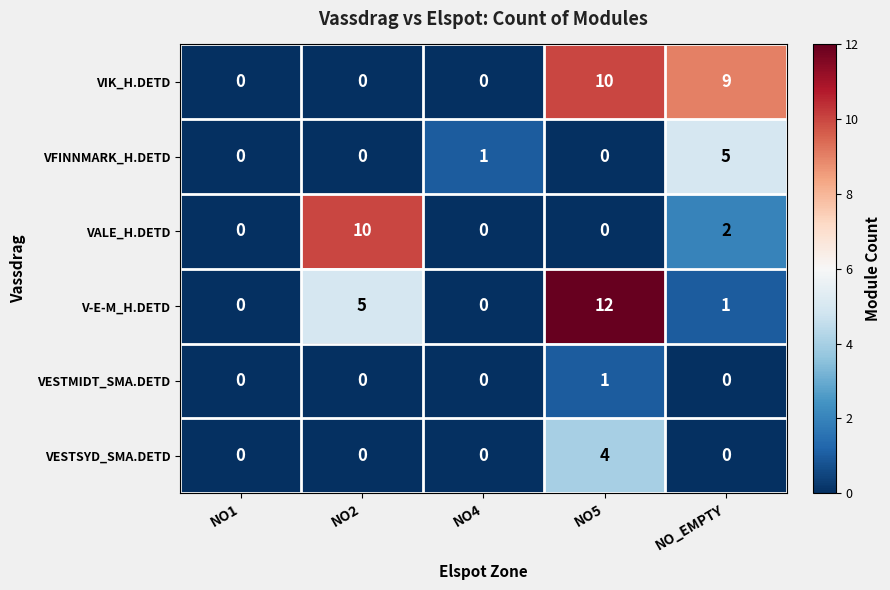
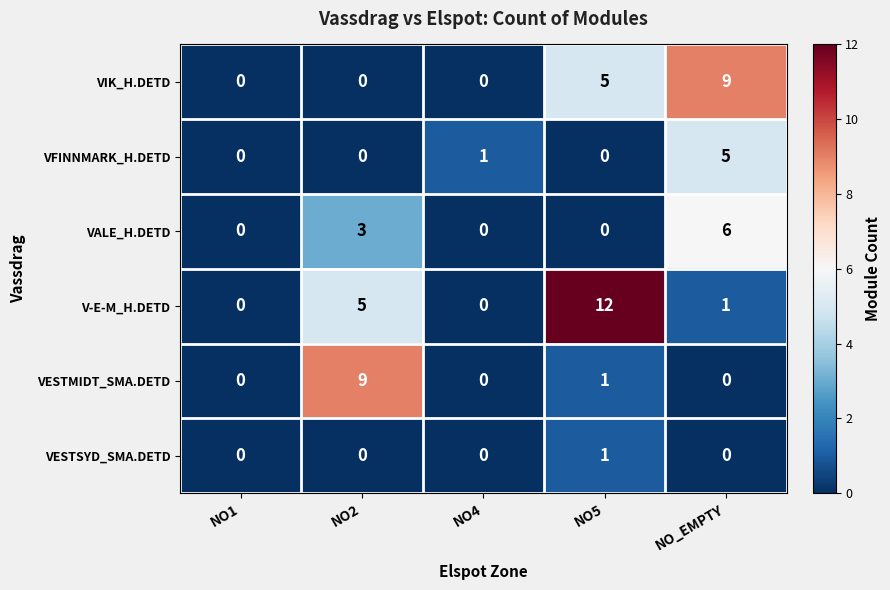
  {
    "VIK_H.DETD": {
-     "NO5": 10
+     "NO5": 5
    },
    "VALE_H.DETD": {
-     "NO2": 10,
-     "NO_EMPTY": 2
+     "NO2": 3,
+     "NO_EMPTY": 6
    },
    "VESTMIDT_SMA.DETD": {
-     "NO2": 0
+     "NO2": 9
    },
    "VESTSYD_SMA.DETD": {
-     "NO5": 4
+     "NO5": 1
    }
  }
